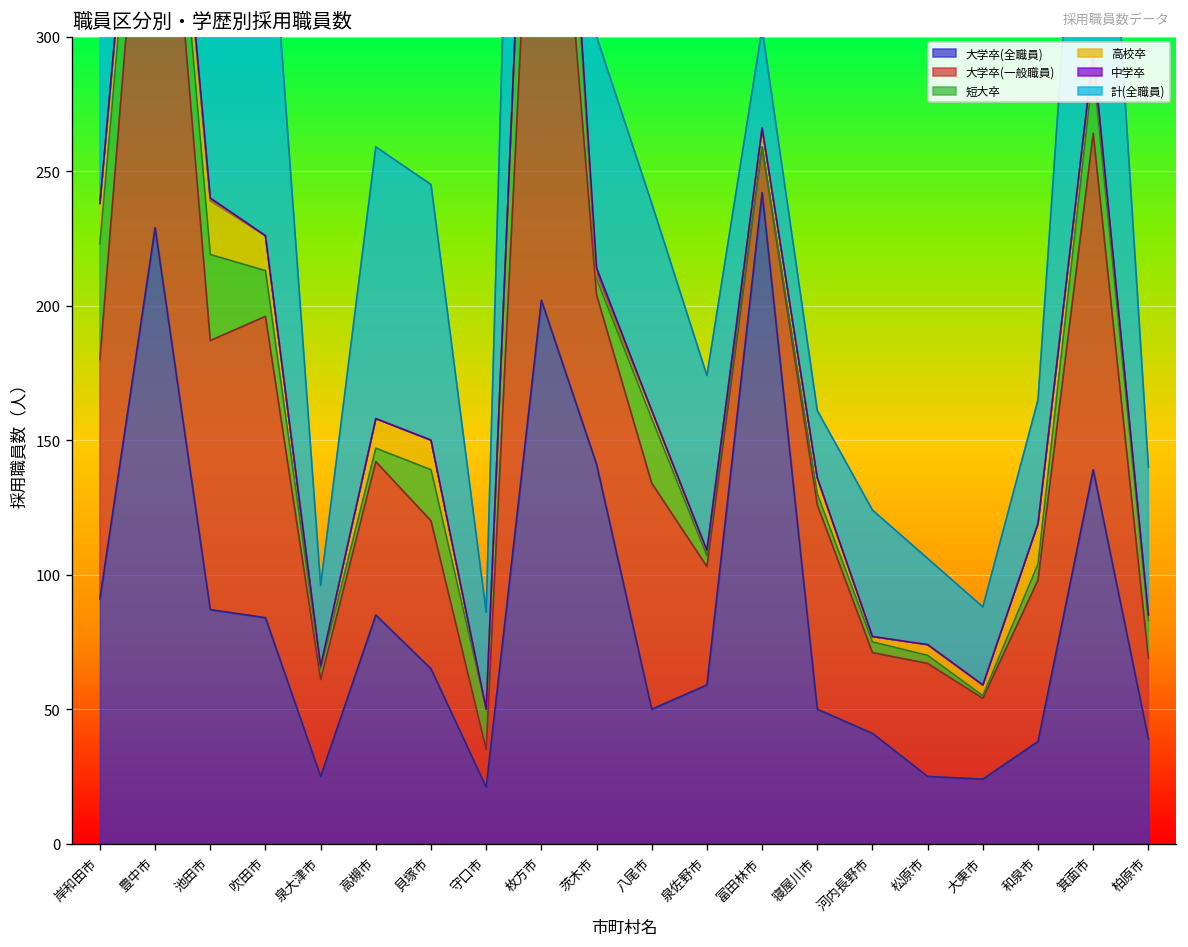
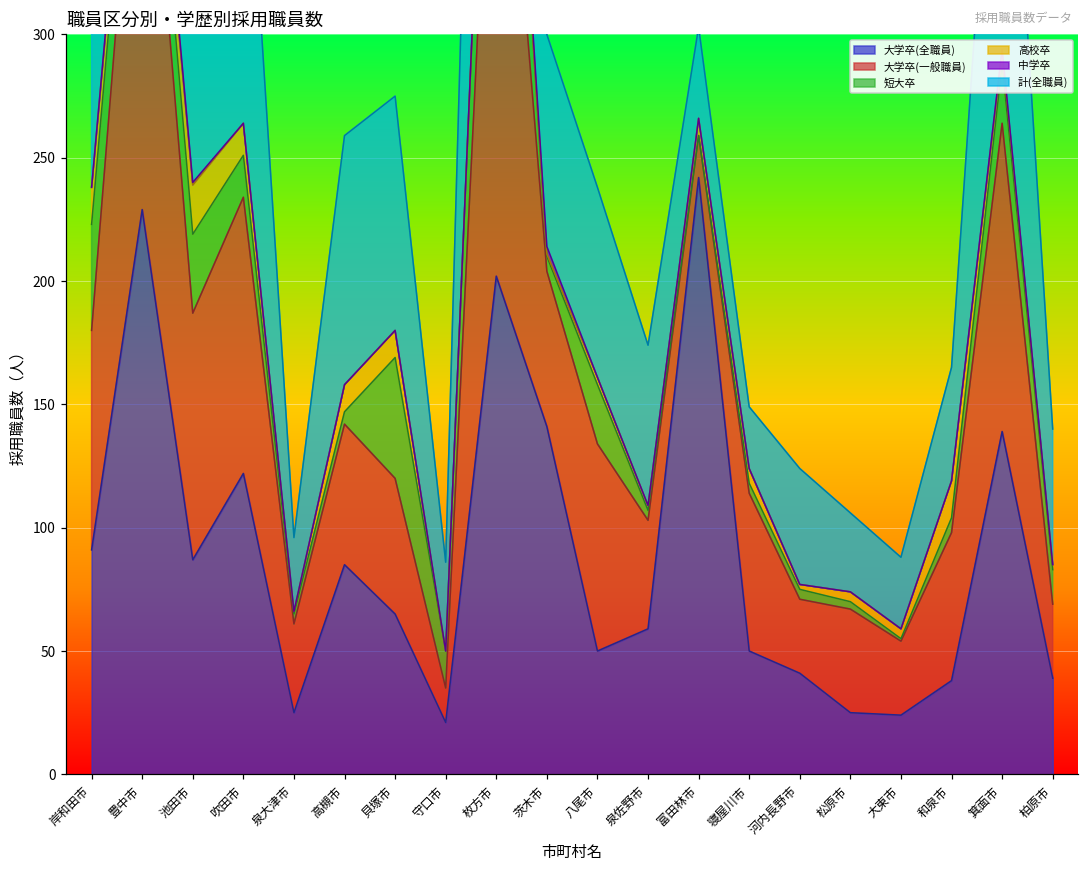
  {
    "大学卒(全職員)": {
      "岸和田市": 91,
      "豊中市": 229,
      "池田市": 87,
-     "吹田市": 84,
+     "吹田市": 122,
      "泉大津市": 25,
      "高槻市": 85,
      "貝塚市": 65,
      "守口市": 21,
      "枚方市": 202,
      "茨木市": 141,
      "八尾市": 50,
      "泉佐野市": 59,
      "富田林市": 242,
      "寝屋川市": 50,
      "河内長野市": 41,
      "松原市": 25,
      "大東市": 24,
      "和泉市": 38,
      "箕面市": 139,
      "柏原市": 39
    },
    "大学卒(一般職員)": {
      "岸和田市": 89,
      "池田市": 100,
      "吹田市": 112,
      "泉大津市": 36,
      "高槻市": 57,
      "貝塚市": 55,
      "守口市": 14,
      "茨木市": 63,
      "八尾市": 84,
      "泉佐野市": 44,
-     "寝屋川市": 76,
+     "寝屋川市": 64,
      "河内長野市": 30,
      "松原市": 42,
      "和泉市": 60,
      "箕面市": 125,
      "柏原市": 30
    },
    "短大卒": {
      "岸和田市": 43,
      "池田市": 32,
      "吹田市": 17,
      "高槻市": 5,
-     "貝塚市": 19,
+     "貝塚市": 49,
      "八尾市": 24,
      "泉佐野市": 4,
      "寝屋川市": 4,
      "河内長野市": 4,
      "松原市": 3,
      "和泉市": 6,
      "柏原市": 14
    },
    "中学卒": {
      "茨木市": 3
    },
    "計(全職員)": {
      "泉大津市": 30,
      "高槻市": 101,
      "貝塚市": 95,
      "守口市": 36,
      "茨木市": 86,
      "八尾市": 77,
      "泉佐野市": 65,
      "寝屋川市": 25,
      "河内長野市": 47,
      "松原市": 32,
      "大東市": 29,
      "和泉市": 46,
      "柏原市": 55
    }
  }
